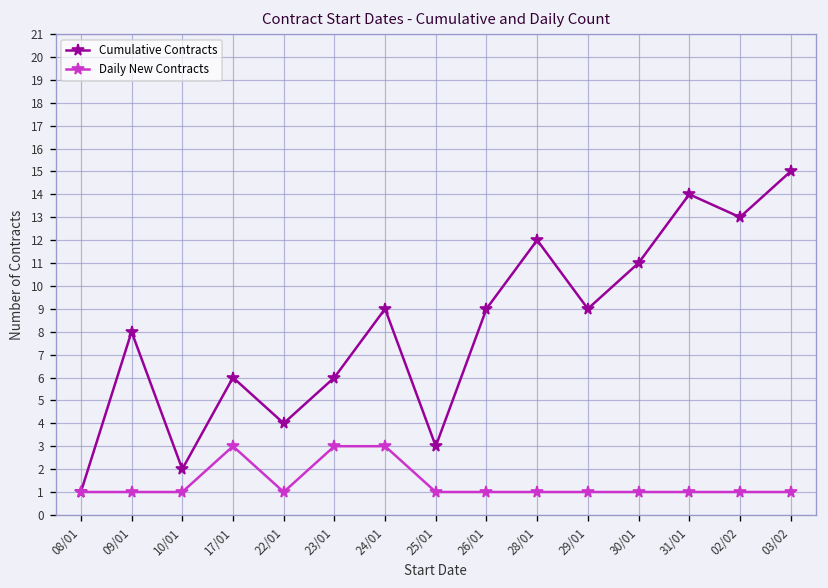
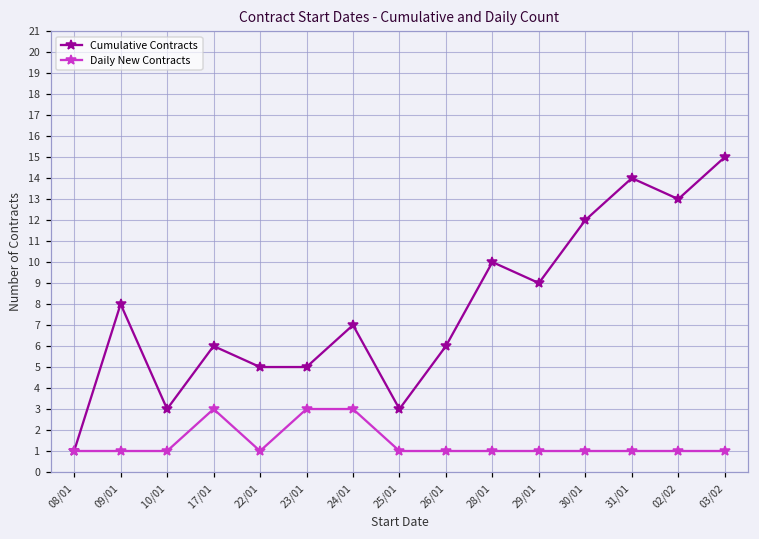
  {
    "Cumulative Contracts": {
      "09/01": 8,
-     "10/01": 2,
+     "10/01": 3,
      "17/01": 6,
-     "22/01": 4,
-     "23/01": 6,
-     "24/01": 9,
+     "22/01": 5,
+     "23/01": 5,
+     "24/01": 7,
      "25/01": 3,
-     "26/01": 9,
-     "28/01": 12,
+     "26/01": 6,
+     "28/01": 10,
      "29/01": 9,
-     "30/01": 11,
+     "30/01": 12,
      "31/01": 14,
      "02/02": 13,
      "03/02": 15
    },
    "Daily New Contracts": {
      "09/01": 1,
      "10/01": 1,
      "17/01": 3,
      "22/01": 1,
      "23/01": 3,
      "24/01": 3,
      "25/01": 1,
      "26/01": 1,
      "28/01": 1,
      "29/01": 1,
      "30/01": 1,
      "31/01": 1,
      "02/02": 1,
      "03/02": 1
    }
  }
